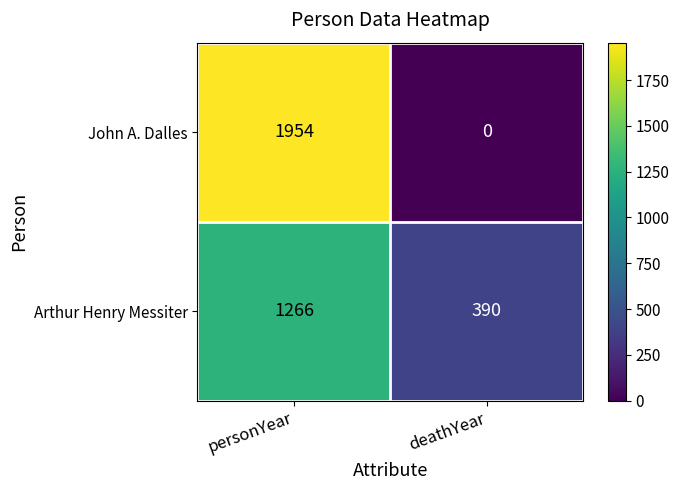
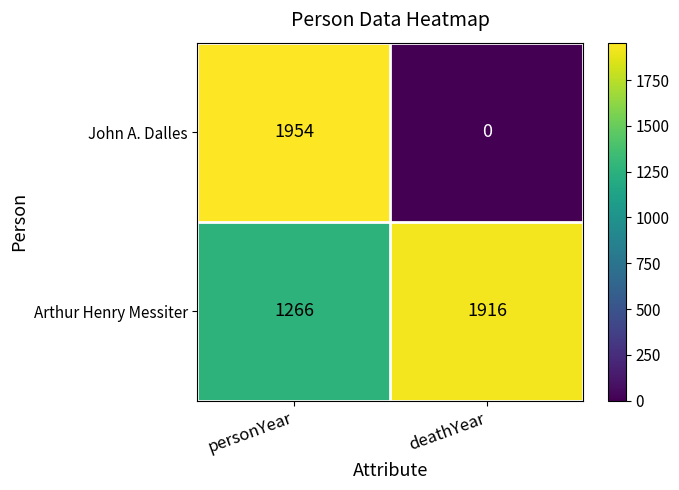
  {
    "John A. Dalles": {
      "personYear": 1954,
      "deathYear": 0
    },
    "Arthur Henry Messiter": {
      "personYear": 1266,
-     "deathYear": 390
+     "deathYear": 1916
    }
  }
